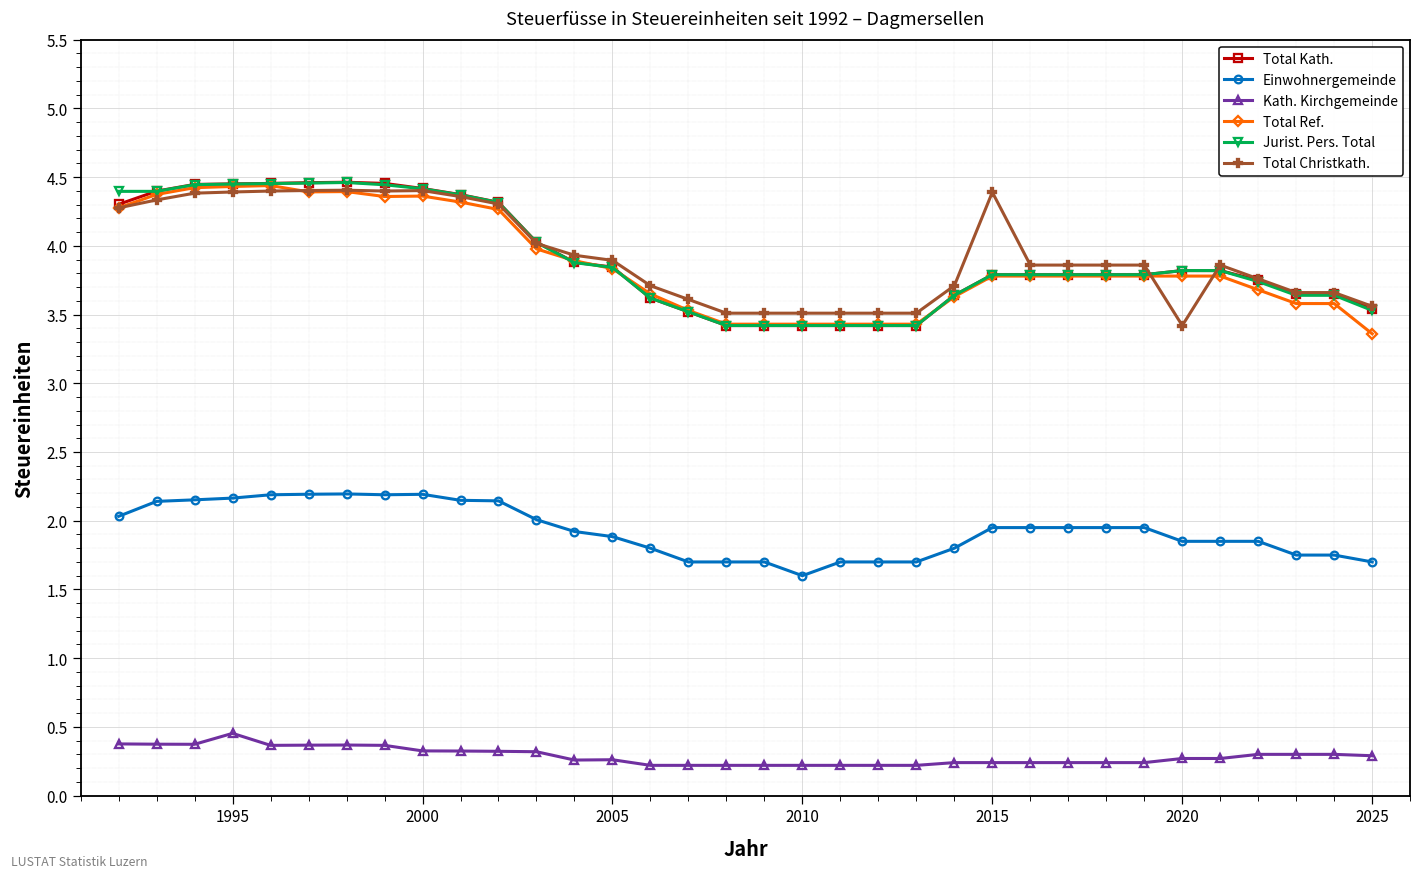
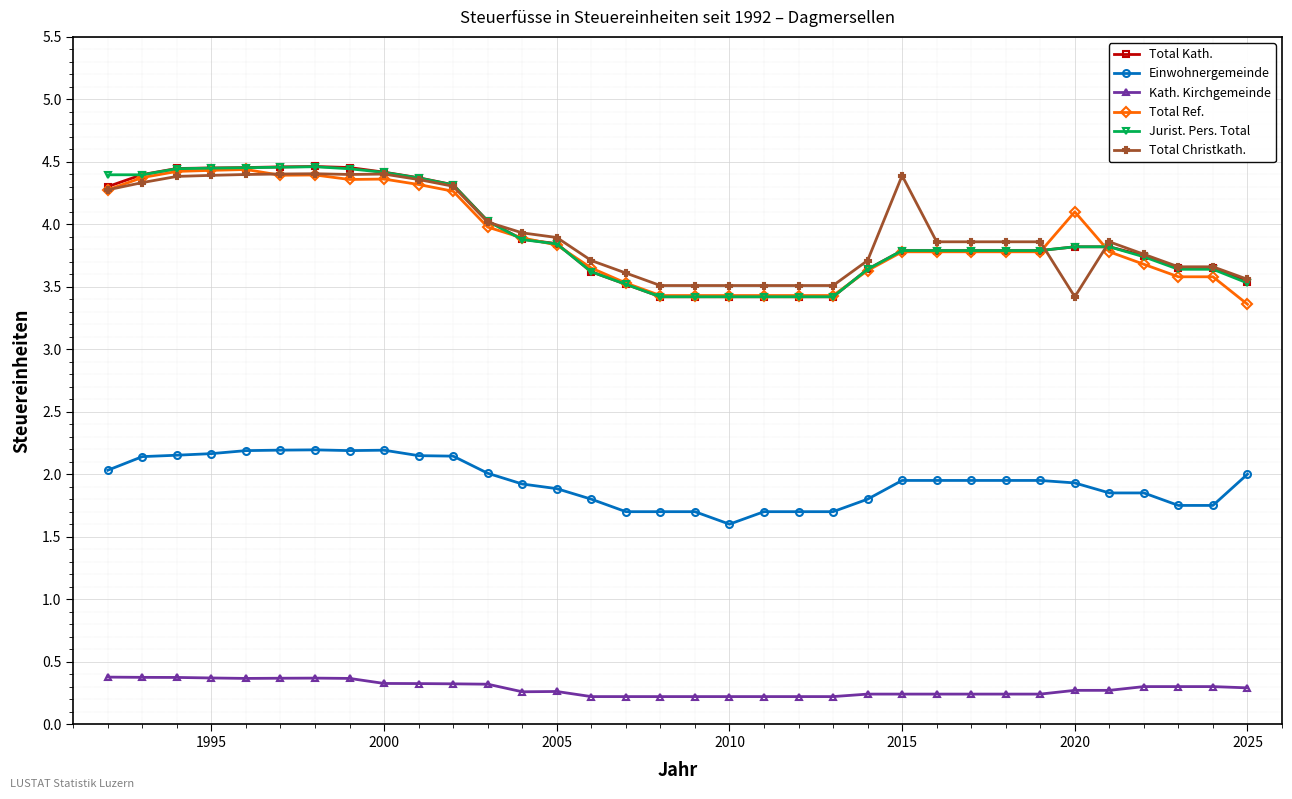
  {
    "Einwohnergemeinde": {
      "1995": 2.16,
      "2000": 2.19,
      "2005": 1.88,
      "2010": 1.60,
      "2015": 1.95,
-     "2020": 1.85,
-     "2025": 1.7
+     "2020": 1.93,
+     "2025": 2.0
    },
    "Kath. Kirchgemeinde": {
-     "1995": 0.45,
+     "1995": 0.37,
      "2000": 0.33,
      "2005": 0.26,
      "2010": 0.22,
      "2015": 0.24,
      "2020": 0.27,
      "2025": 0.29
    },
    "Total Ref.": {
      "2000": 4.36,
-     "2020": 3.78,
+     "2020": 4.10,
      "2025": 3.36
    },
    "Total Christkath.": {
      "1995": 4.39,
      "2005": 3.89,
      "2010": 3.51,
      "2015": 4.39,
      "2020": 3.42
    }
  }
